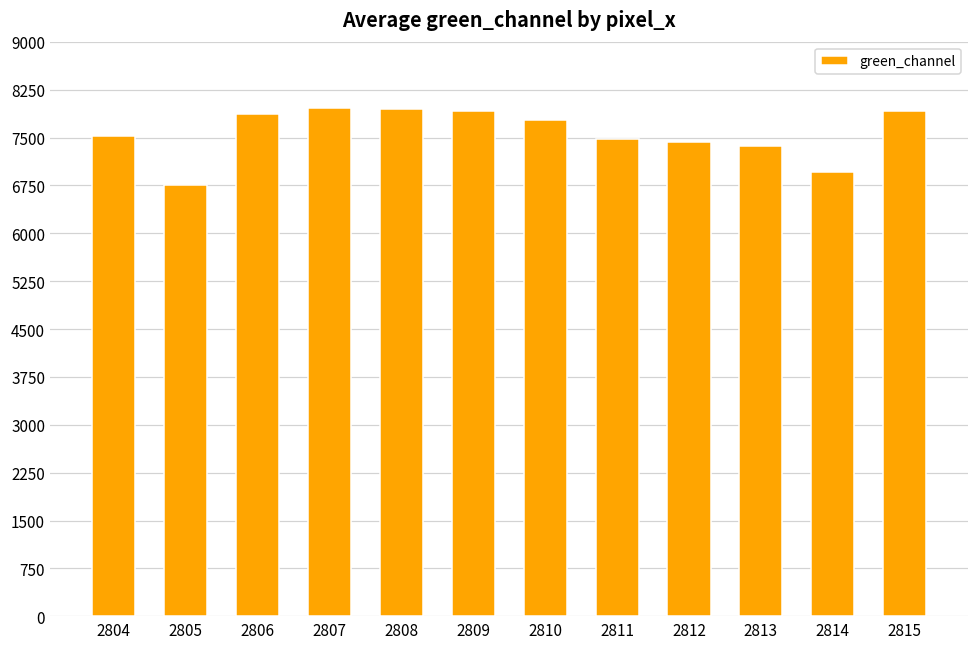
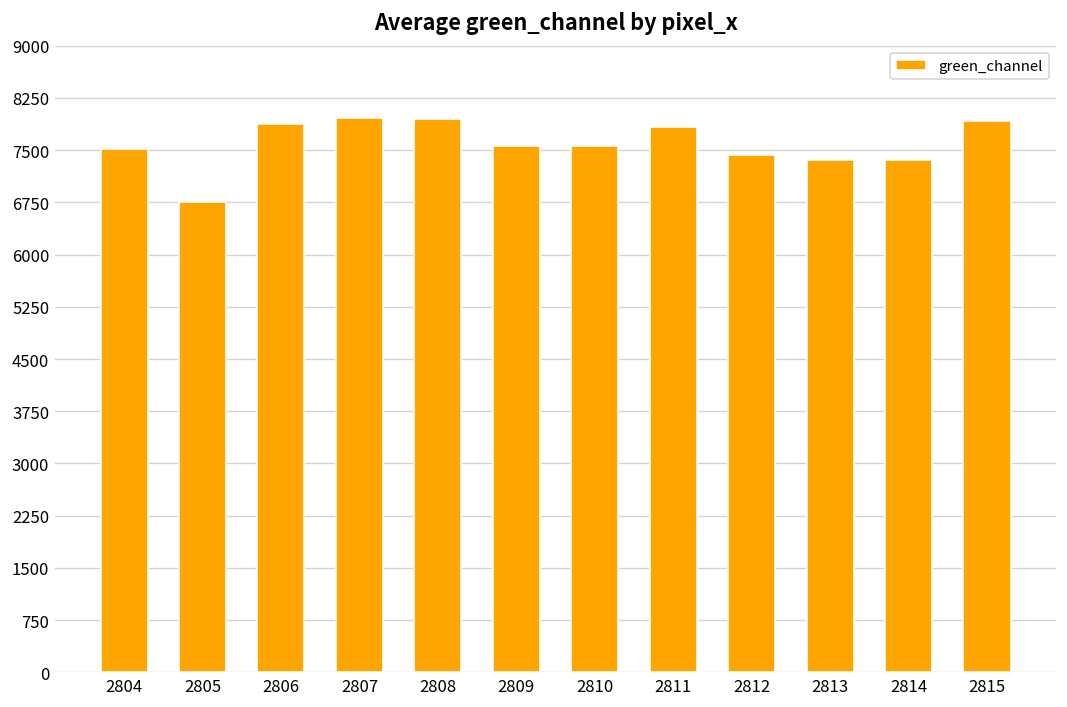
  {
    "2804": 7500,
    "2805": 6800,
    "2806": 7900,
    "2807": 8000,
    "2808": 7900,
-   "2809": 7900,
-   "2810": 7800,
-   "2811": 7500,
+   "2809": 7600,
+   "2810": 7600,
+   "2811": 7800,
    "2812": 7400,
    "2813": 7400,
-   "2814": 7000,
+   "2814": 7400,
    "2815": 7900
  }
